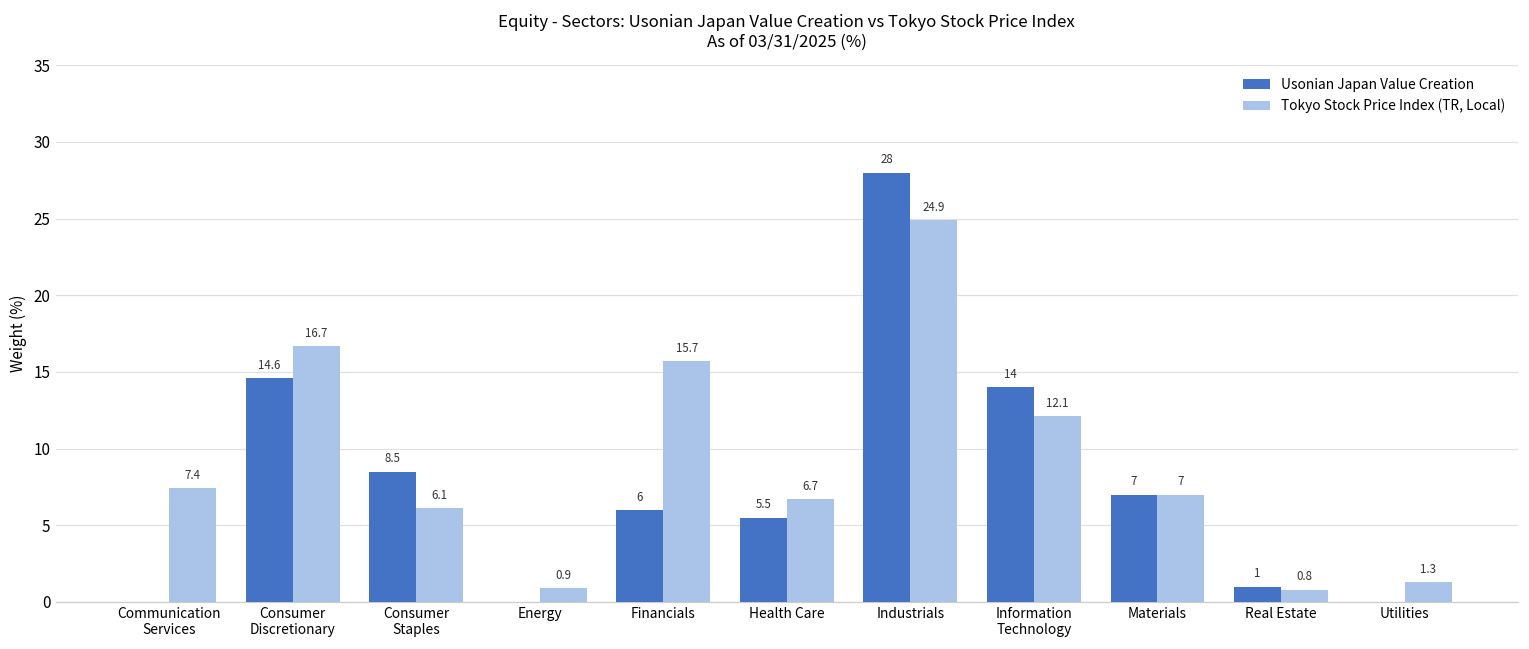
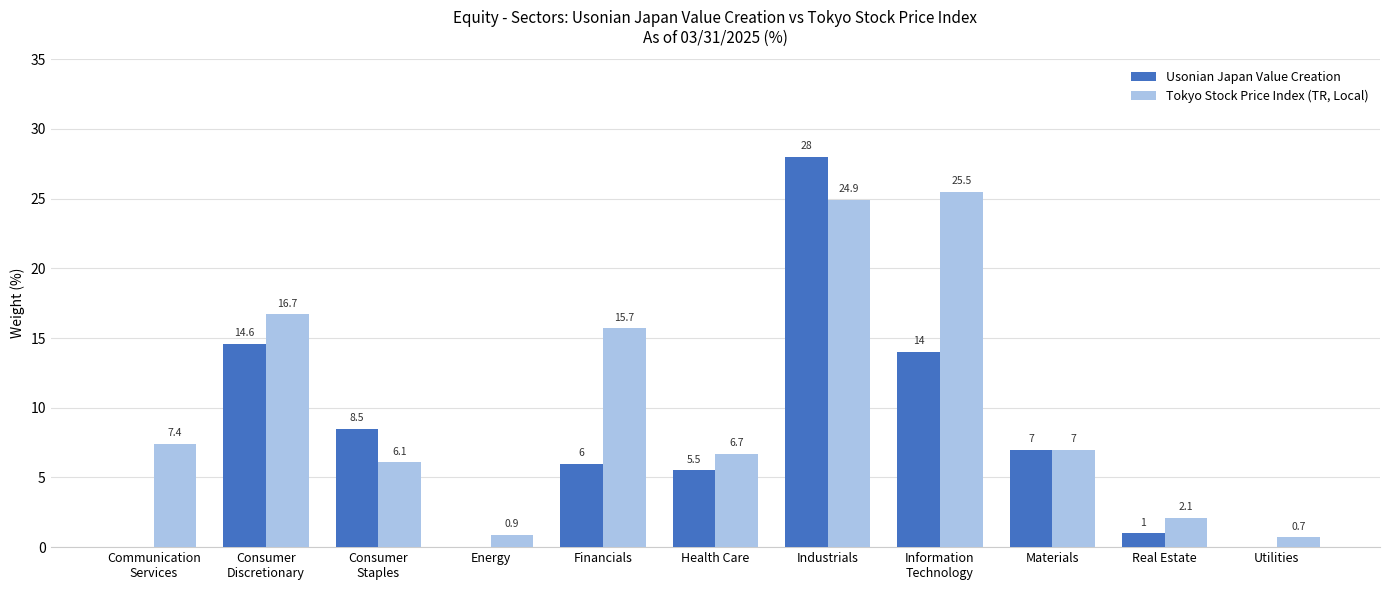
  {
    "Usonian Japan Value Creation": {
      "Consumer Discretionary": 14.6,
      "Consumer Staples": 8.5,
      "Financials": 6,
      "Health Care": 5.5,
      "Industrials": 28,
      "Information Technology": 14,
      "Materials": 7,
      "Real Estate": 1
    },
    "Tokyo Stock Price Index (TR, Local)": {
      "Communication Services": 7.4,
      "Consumer Discretionary": 16.7,
      "Consumer Staples": 6.1,
      "Energy": 0.9,
      "Financials": 15.7,
      "Health Care": 6.7,
      "Industrials": 24.9,
-     "Information Technology": 12.1,
+     "Information Technology": 25.5,
      "Materials": 7,
-     "Real Estate": 0.8,
-     "Utilities": 1.3
+     "Real Estate": 2.1,
+     "Utilities": 0.7
    }
  }
